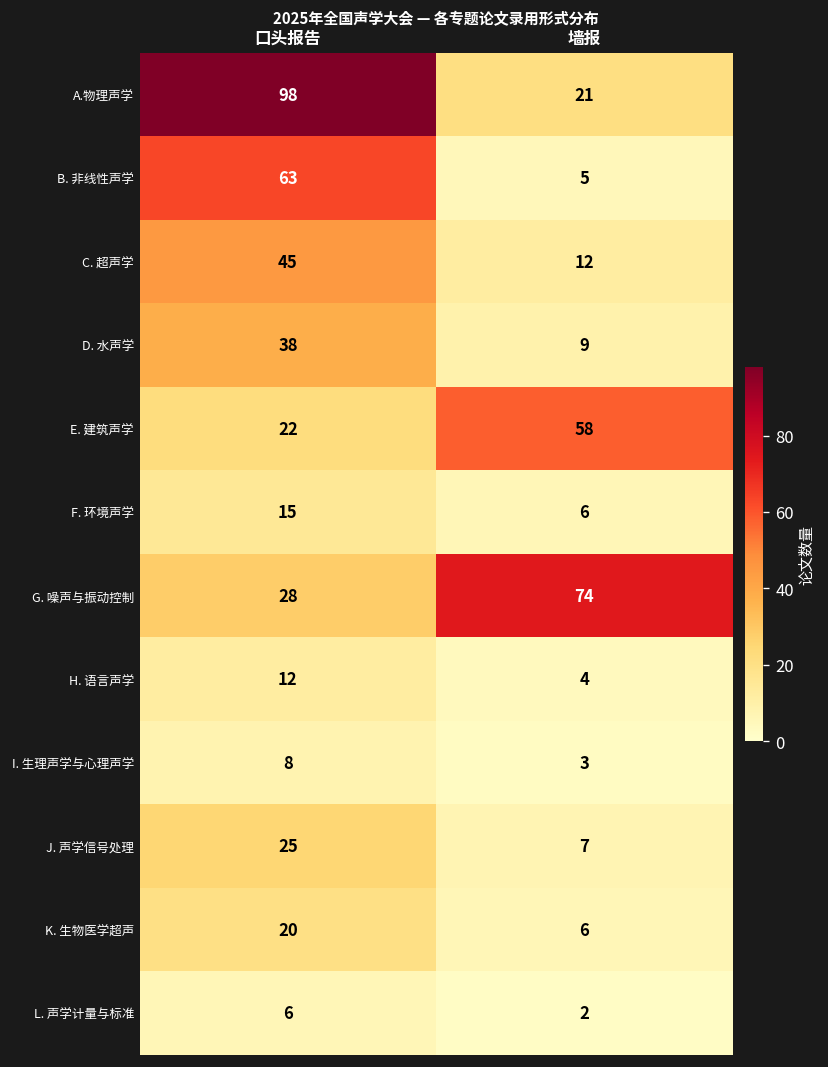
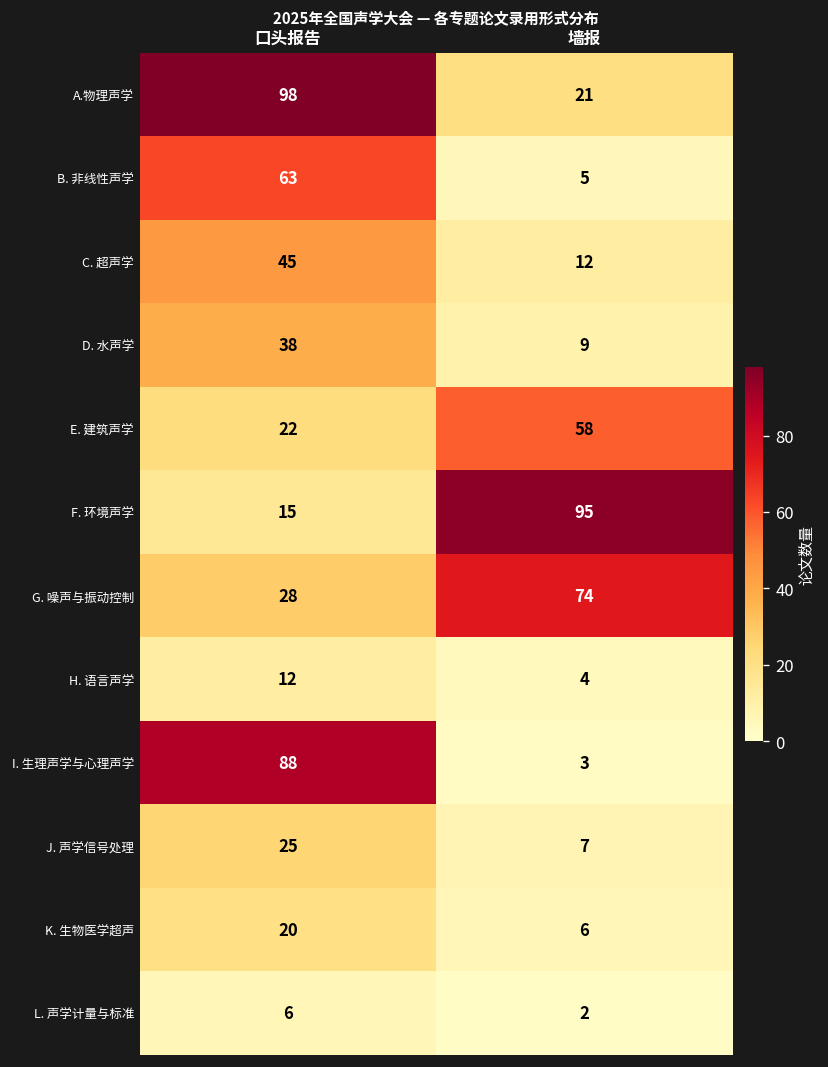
  {
    "A.物理声学": {
      "口头报告": 98,
      "墙报": 21
    },
    "B. 非线性声学": {
      "口头报告": 63,
      "墙报": 5
    },
    "C. 超声学": {
      "口头报告": 45,
      "墙报": 12
    },
    "D. 水声学": {
      "口头报告": 38,
      "墙报": 9
    },
    "E. 建筑声学": {
      "口头报告": 22,
      "墙报": 58
    },
    "F. 环境声学": {
      "口头报告": 15,
-     "墙报": 6
+     "墙报": 95
    },
    "G. 噪声与振动控制": {
      "口头报告": 28,
      "墙报": 74
    },
    "H. 语言声学": {
      "口头报告": 12,
      "墙报": 4
    },
    "I. 生理声学与心理声学": {
-     "口头报告": 8,
+     "口头报告": 88,
      "墙报": 3
    },
    "J. 声学信号处理": {
      "口头报告": 25,
      "墙报": 7
    },
    "K. 生物医学超声": {
      "口头报告": 20,
      "墙报": 6
    },
    "L. 声学计量与标准": {
      "口头报告": 6,
      "墙报": 2
    }
  }
